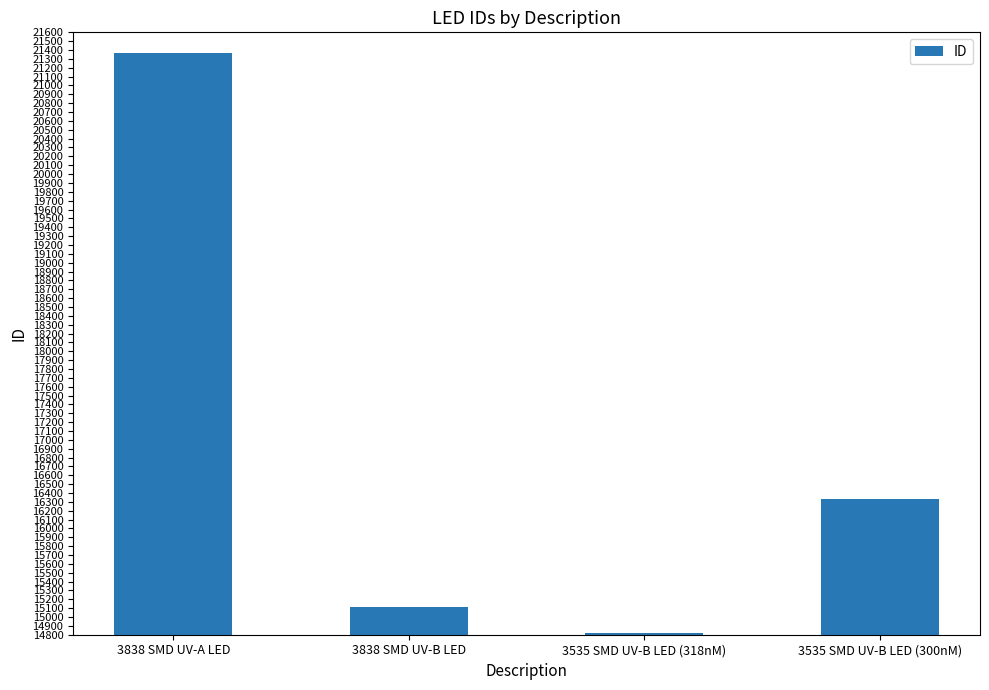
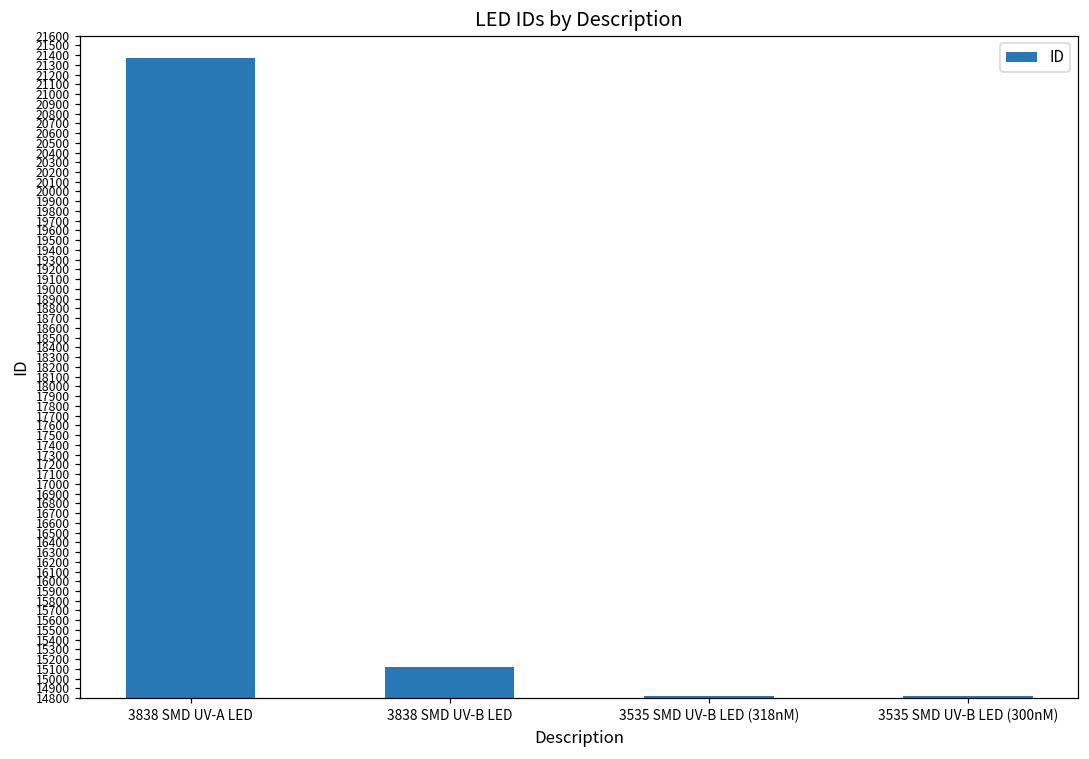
  {
    "3838 SMD UV-A LED": 21400,
    "3838 SMD UV-B LED": 15100,
    "3535 SMD UV-B LED (318nM)": 14800,
-   "3535 SMD UV-B LED (300nM)": 16300
+   "3535 SMD UV-B LED (300nM)": 14800
  }
